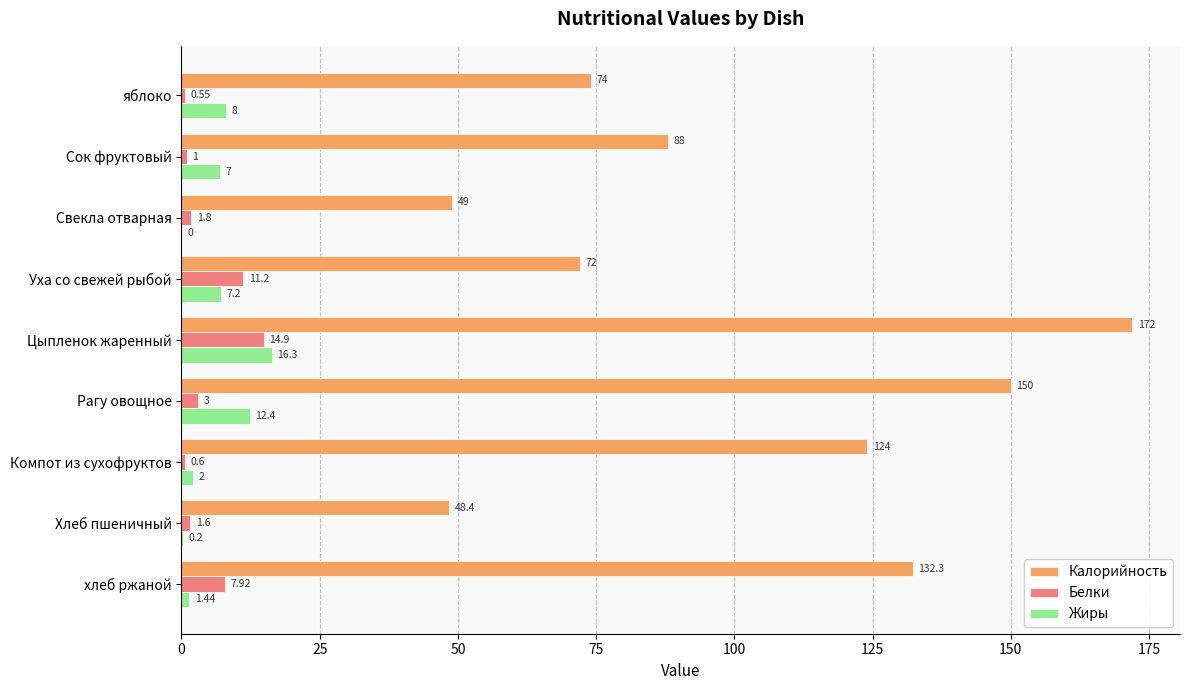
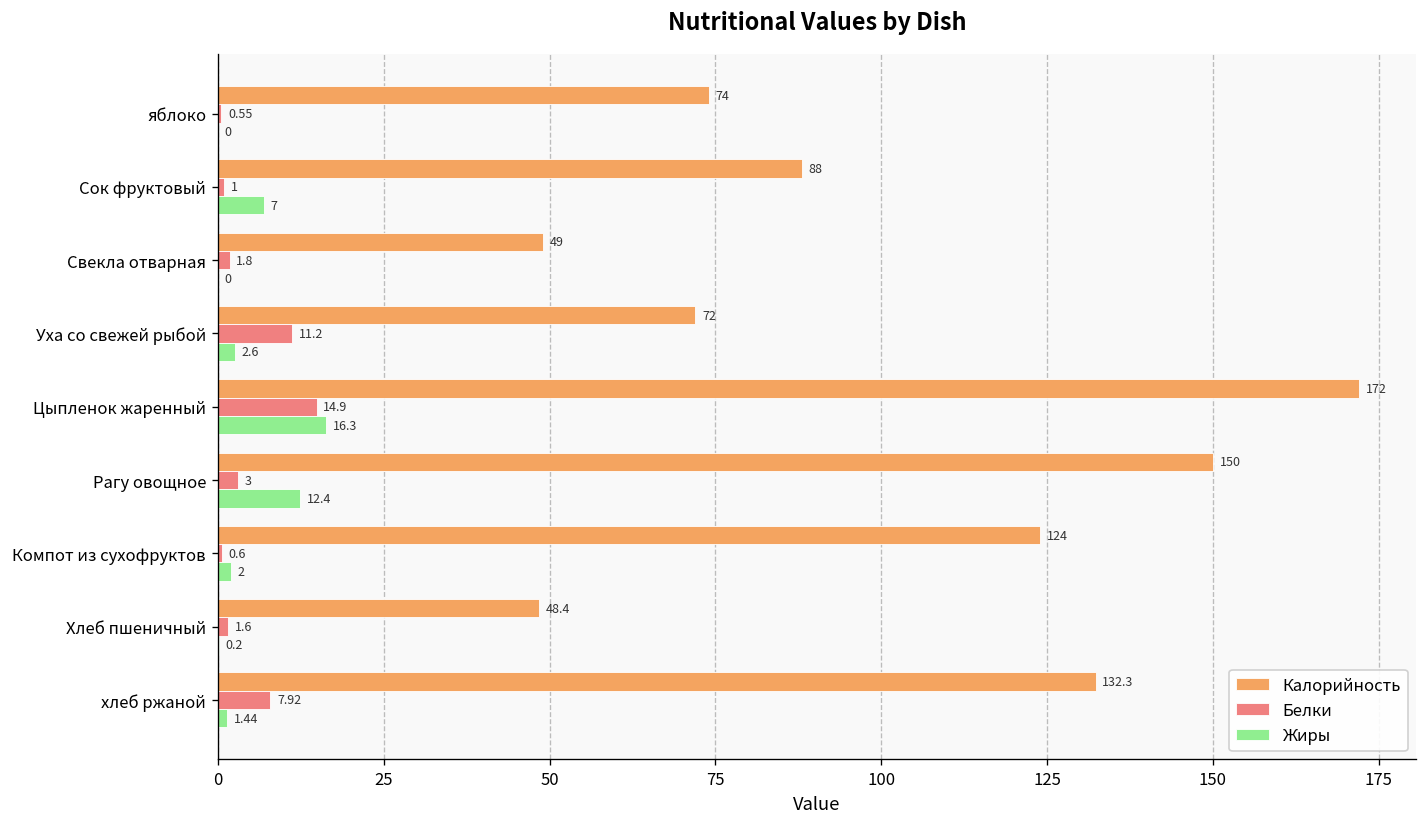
  {
    "Жиры": {
-     "яблоко": 8,
+     "яблоко": 0,
      "Сок фруктовый": 7,
      "Свекла отварная": 0,
-     "Уха со свежей рыбой": 7.2,
+     "Уха со свежей рыбой": 2.6,
      "Цыпленок жаренный": 16.3,
      "Рагу овощное": 12.4,
      "Компот из сухофруктов": 2,
      "Хлеб пшеничный": 0.2,
      "хлеб ржаной": 1.44
    }
  }
